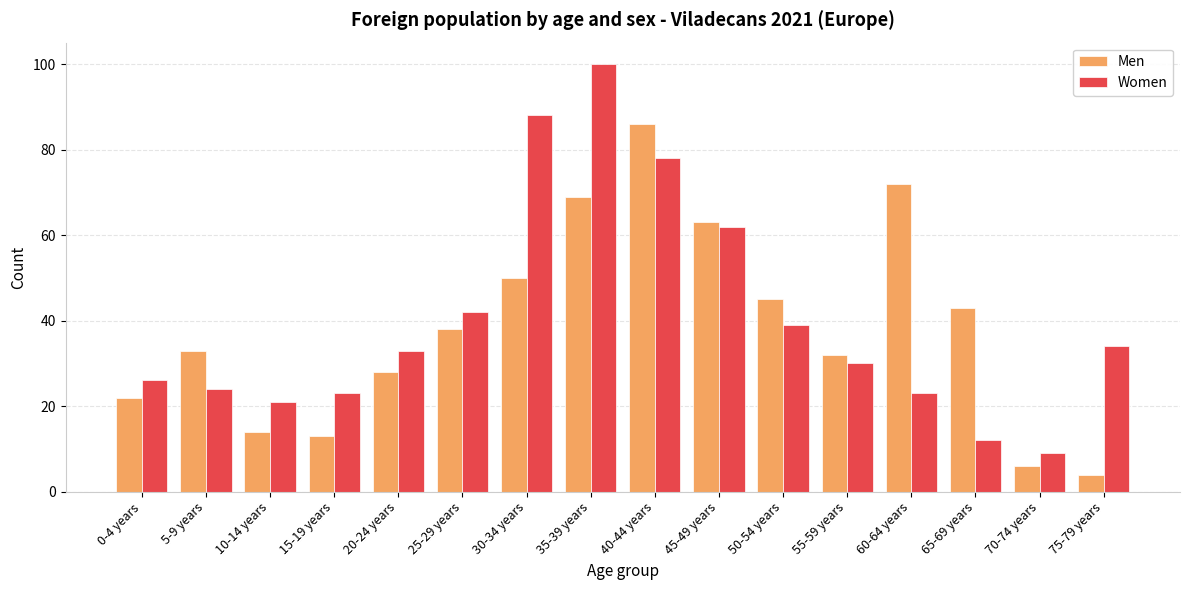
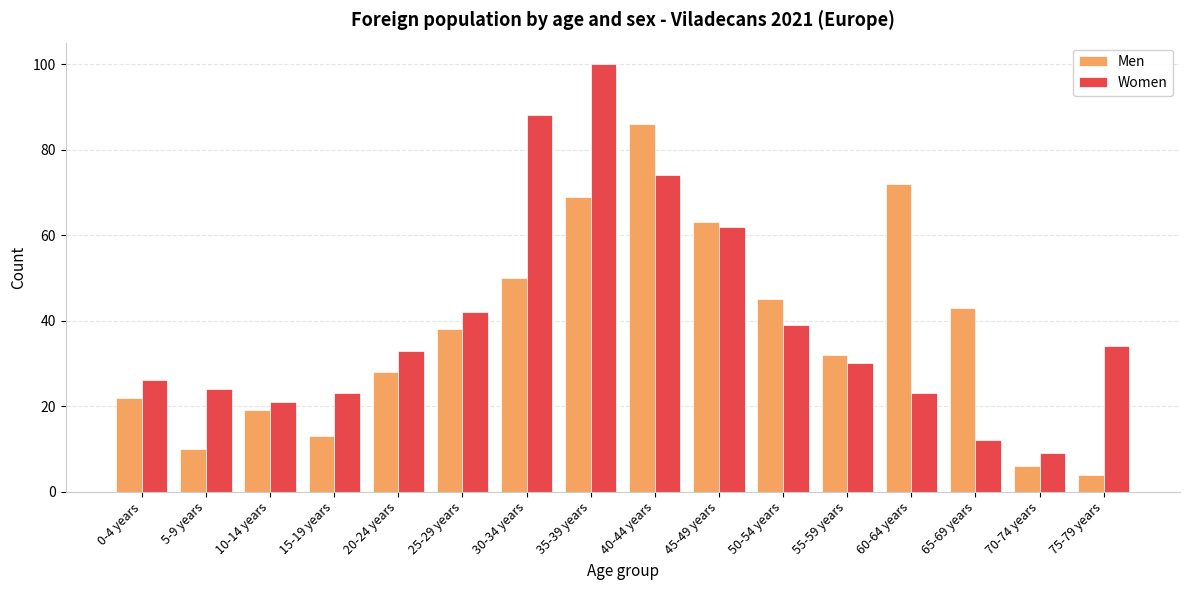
  {
    "Men": {
      "0-4 years": 22,
-     "5-9 years": 33,
-     "10-14 years": 14,
+     "5-9 years": 10,
+     "10-14 years": 19,
      "15-19 years": 13,
      "20-24 years": 28,
      "25-29 years": 38,
      "30-34 years": 50,
      "35-39 years": 69,
      "40-44 years": 86,
      "45-49 years": 63,
      "50-54 years": 45,
      "55-59 years": 32,
      "60-64 years": 72,
      "65-69 years": 43,
      "70-74 years": 6,
      "75-79 years": 4
    },
    "Women": {
      "0-4 years": 26,
      "5-9 years": 24,
      "10-14 years": 21,
      "15-19 years": 23,
      "20-24 years": 33,
      "25-29 years": 42,
      "30-34 years": 88,
      "35-39 years": 100,
-     "40-44 years": 78,
+     "40-44 years": 74,
      "45-49 years": 62,
      "50-54 years": 39,
      "55-59 years": 30,
      "60-64 years": 23,
      "65-69 years": 12,
      "70-74 years": 9,
      "75-79 years": 34
    }
  }
